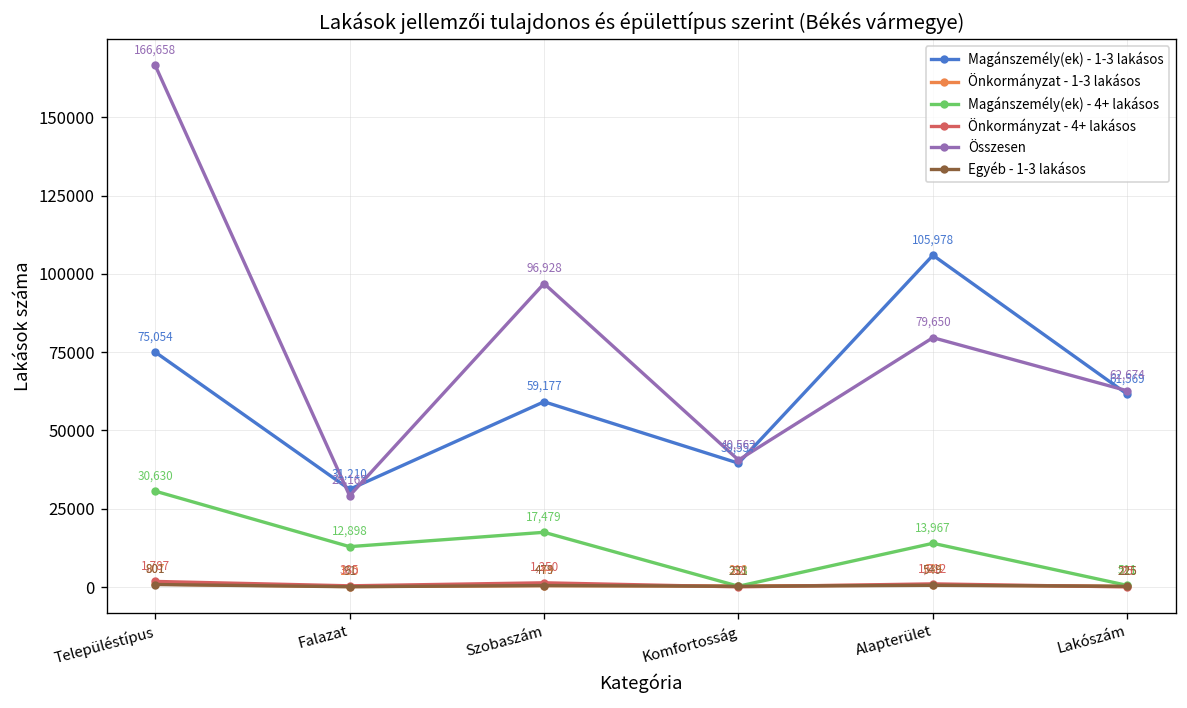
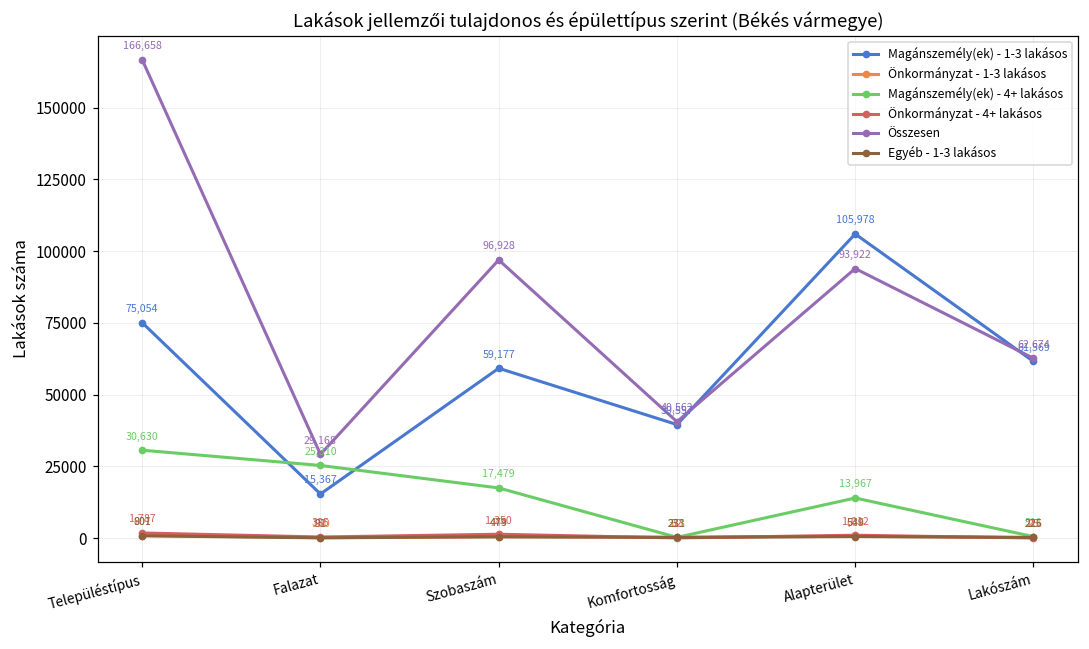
  {
    "Magánszemély(ek) - 1-3 lakásos": {
      "Településtípus": "75,054",
-     "Falazat": "31,210",
+     "Falazat": "15,367",
      "Szobaszám": "59,177",
      "Alapterület": "105,978"
    },
    "Magánszemély(ek) - 4+ lakásos": {
      "Településtípus": "30,630",
-     "Falazat": "12,898",
+     "Falazat": "25,310",
      "Szobaszám": "17,479",
      "Alapterület": "13,967"
    },
    "Összesen": {
      "Településtípus": "166,658",
      "Falazat": "29,168",
      "Szobaszám": "96,928",
-     "Alapterület": "79,650"
+     "Alapterület": "93,922"
    }
  }
